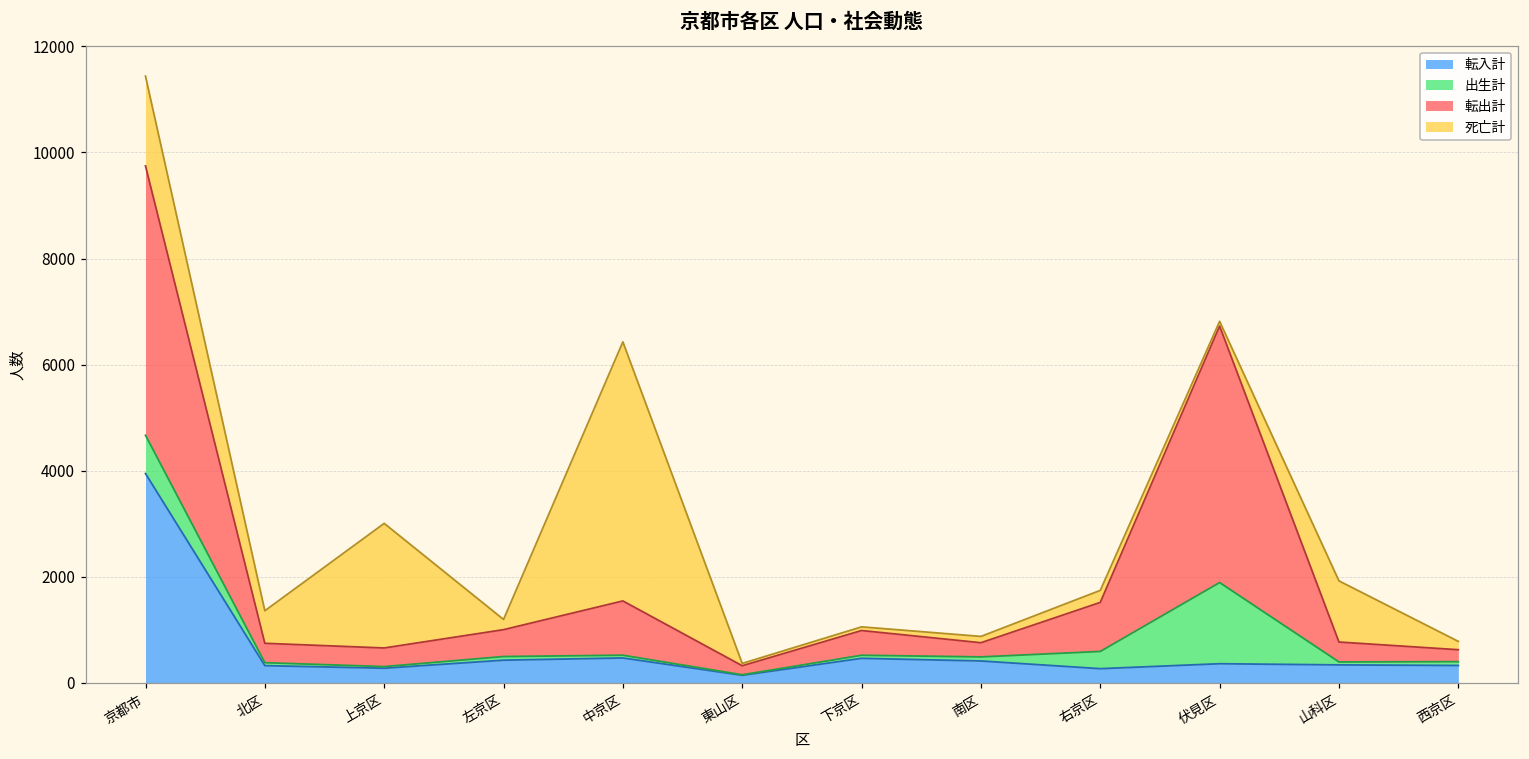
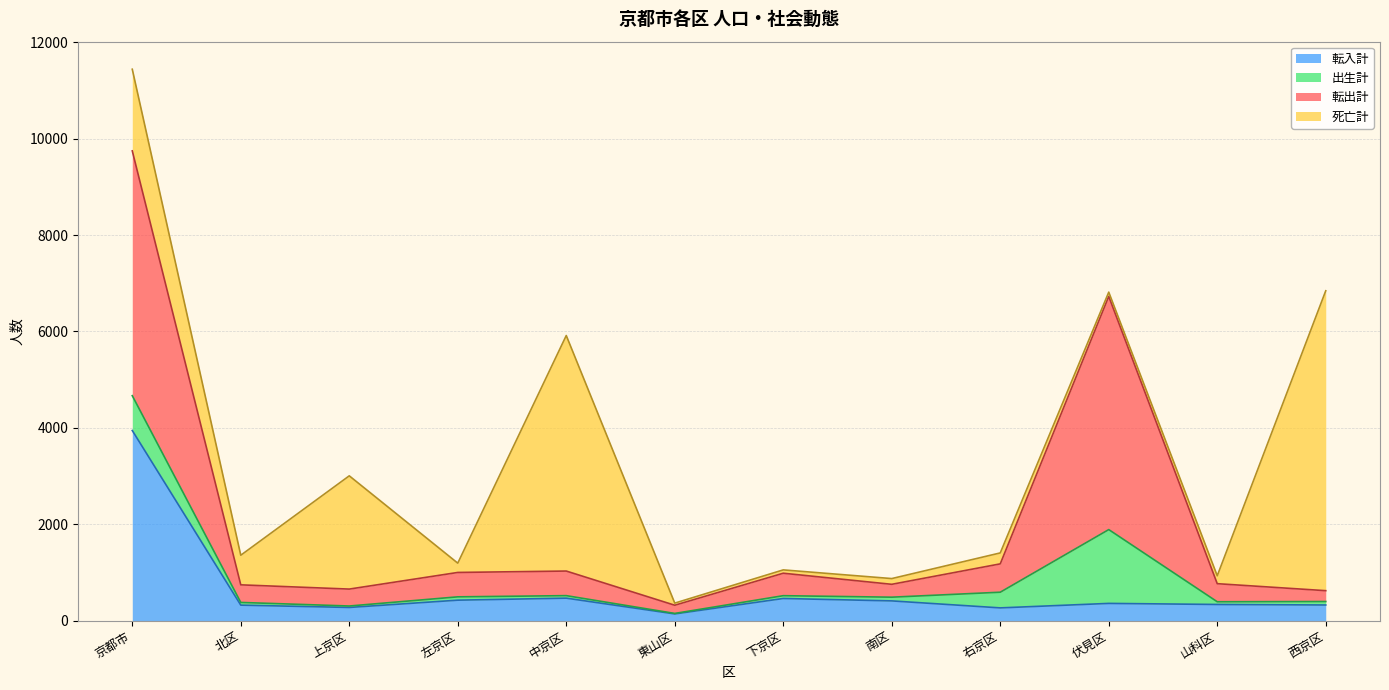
  {
    "転入計": {
      "京都市": 3900,
      "北区": 300,
      "左京区": 400,
      "下京区": 500,
      "南区": 400,
      "右京区": 300,
      "伏見区": 400,
      "山科区": 300,
      "西京区": 300
    },
    "出生計": {
      "京都市": 700,
      "北区": 100,
      "左京区": 100,
      "下京区": 100,
      "南区": 100,
      "右京区": 300,
      "伏見区": 1500,
      "山科区": 100,
      "西京区": 100
    },
    "転出計": {
      "京都市": 5100,
      "北区": 400,
      "上京区": 400,
      "左京区": 500,
-     "中京区": 1000,
+     "中京区": 500,
      "下京区": 500,
      "南区": 300,
-     "右京区": 900,
+     "右京区": 600,
      "伏見区": 4800,
      "山科区": 400,
      "西京区": 200
    },
    "死亡計": {
      "京都市": 1700,
      "北区": 600,
      "上京区": 2300,
      "左京区": 200,
      "中京区": 4900,
      "下京区": 100,
      "南区": 100,
      "右京区": 200,
      "伏見区": 100,
-     "山科区": 1200,
-     "西京区": 200
+     "山科区": 200,
+     "西京区": 6200
    }
  }
